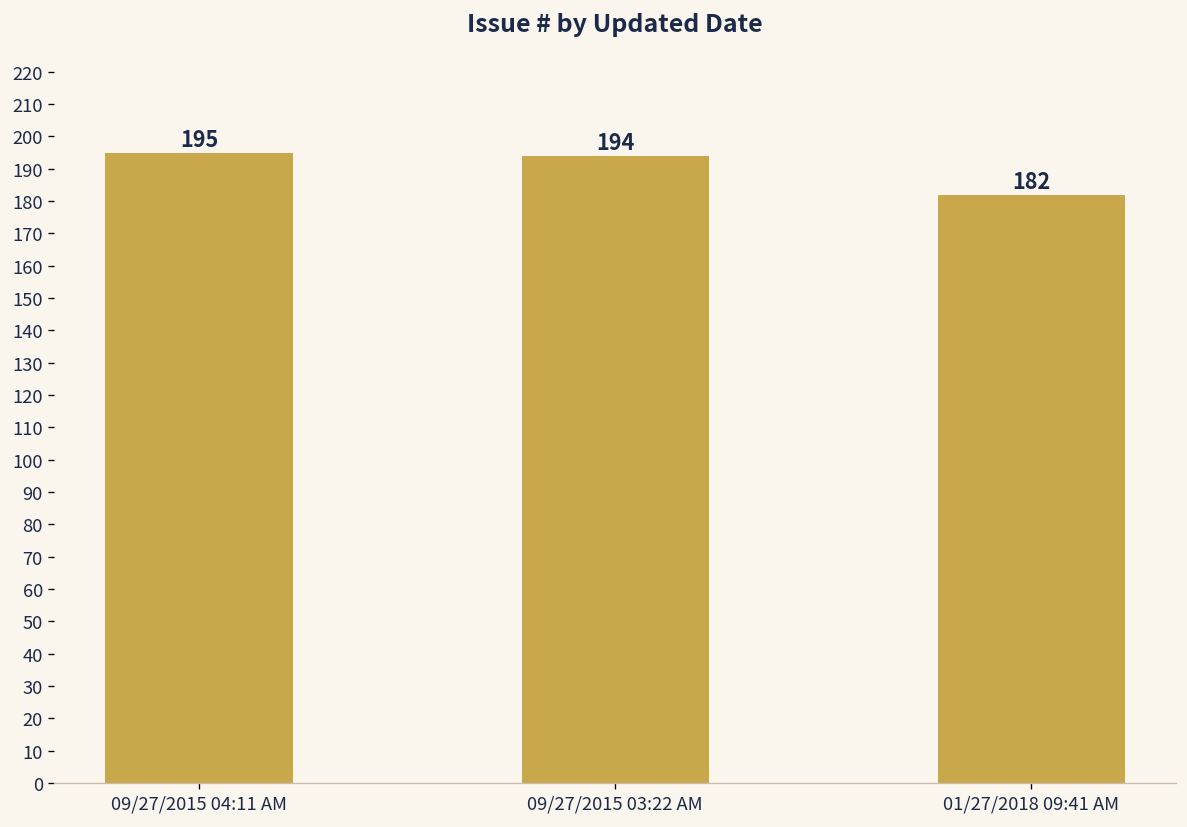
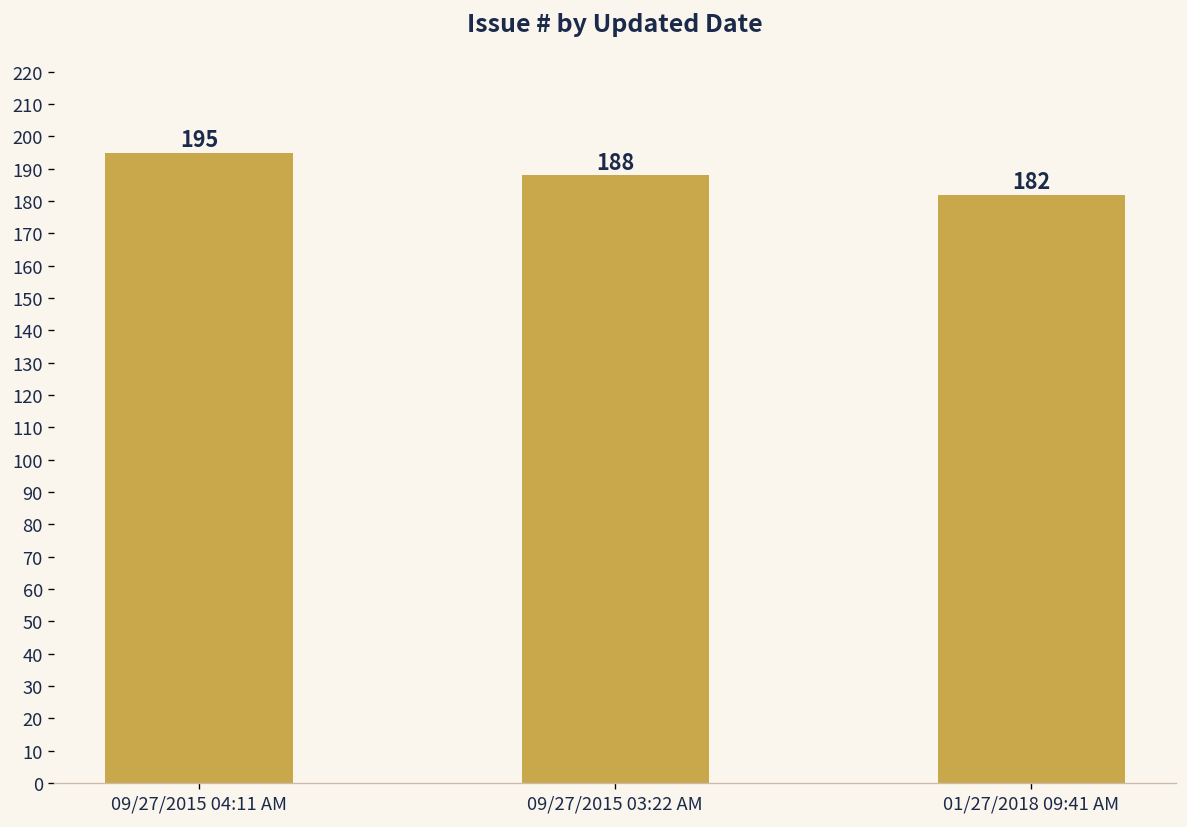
  {
    "09/27/2015 04:11 AM": 195,
-   "09/27/2015 03:22 AM": 194,
+   "09/27/2015 03:22 AM": 188,
    "01/27/2018 09:41 AM": 182
  }
